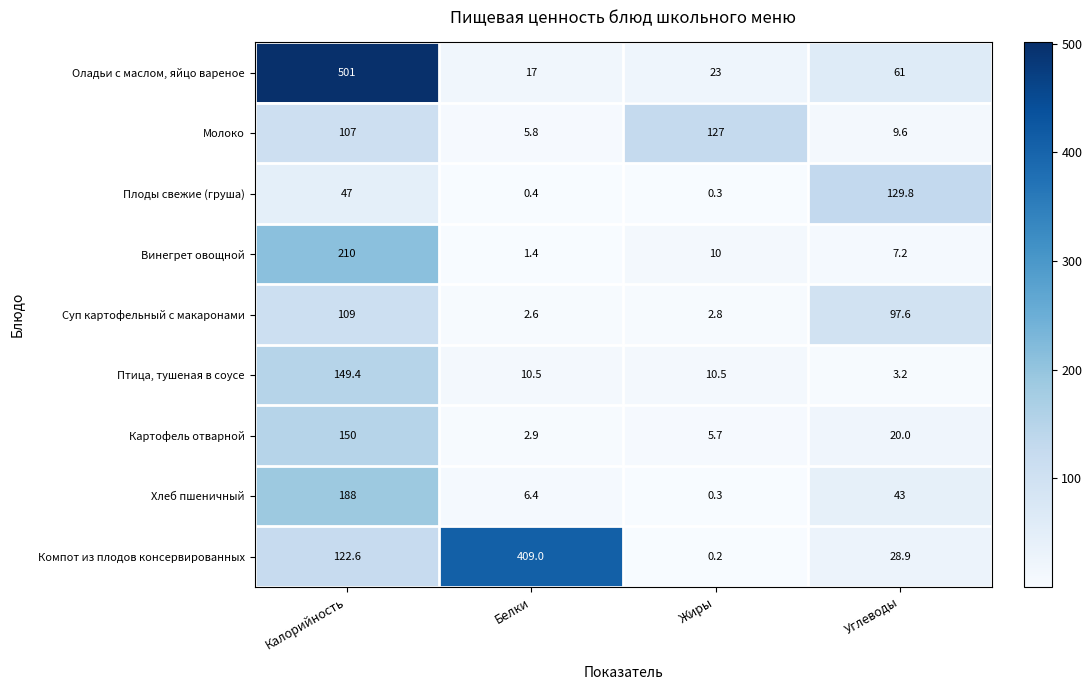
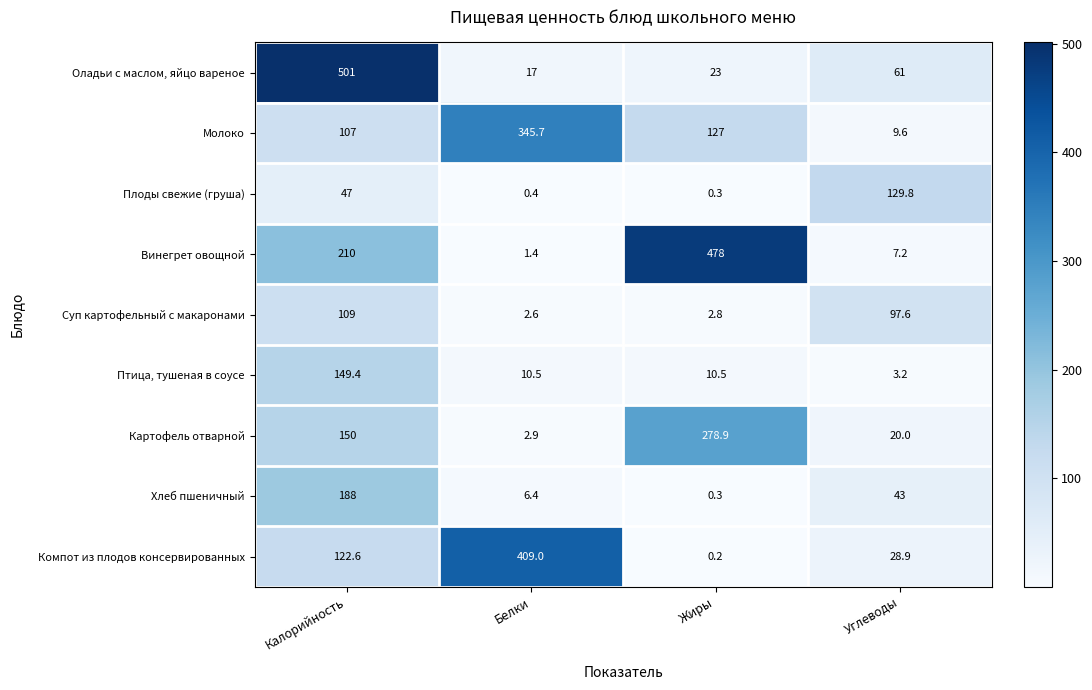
  {
    "Оладьи с маслом, яйцо вареное": {
      "Калорийность": 501,
      "Белки": 17,
      "Жиры": 23,
      "Углеводы": 61
    },
    "Молоко": {
      "Калорийность": 107,
-     "Белки": 5.8,
+     "Белки": 345.7,
      "Жиры": 127,
      "Углеводы": 9.6
    },
    "Плоды свежие (груша)": {
      "Калорийность": 47,
      "Белки": 0.4,
      "Жиры": 0.3,
      "Углеводы": 129.8
    },
    "Винегрет овощной": {
      "Калорийность": 210,
      "Белки": 1.4,
-     "Жиры": 10,
+     "Жиры": 478,
      "Углеводы": 7.2
    },
    "Суп картофельный с макаронами": {
      "Калорийность": 109,
      "Белки": 2.6,
      "Жиры": 2.8,
      "Углеводы": 97.6
    },
    "Птица, тушеная в соусе": {
      "Калорийность": 149.4,
      "Белки": 10.5,
      "Жиры": 10.5,
      "Углеводы": 3.2
    },
    "Картофель отварной": {
      "Калорийность": 150,
      "Белки": 2.9,
-     "Жиры": 5.7,
+     "Жиры": 278.9,
      "Углеводы": 20.0
    },
    "Хлеб пшеничный": {
      "Калорийность": 188,
      "Белки": 6.4,
      "Жиры": 0.3,
      "Углеводы": 43
    },
    "Компот из плодов консервированных": {
      "Калорийность": 122.6,
      "Белки": 409.0,
      "Жиры": 0.2,
      "Углеводы": 28.9
    }
  }
